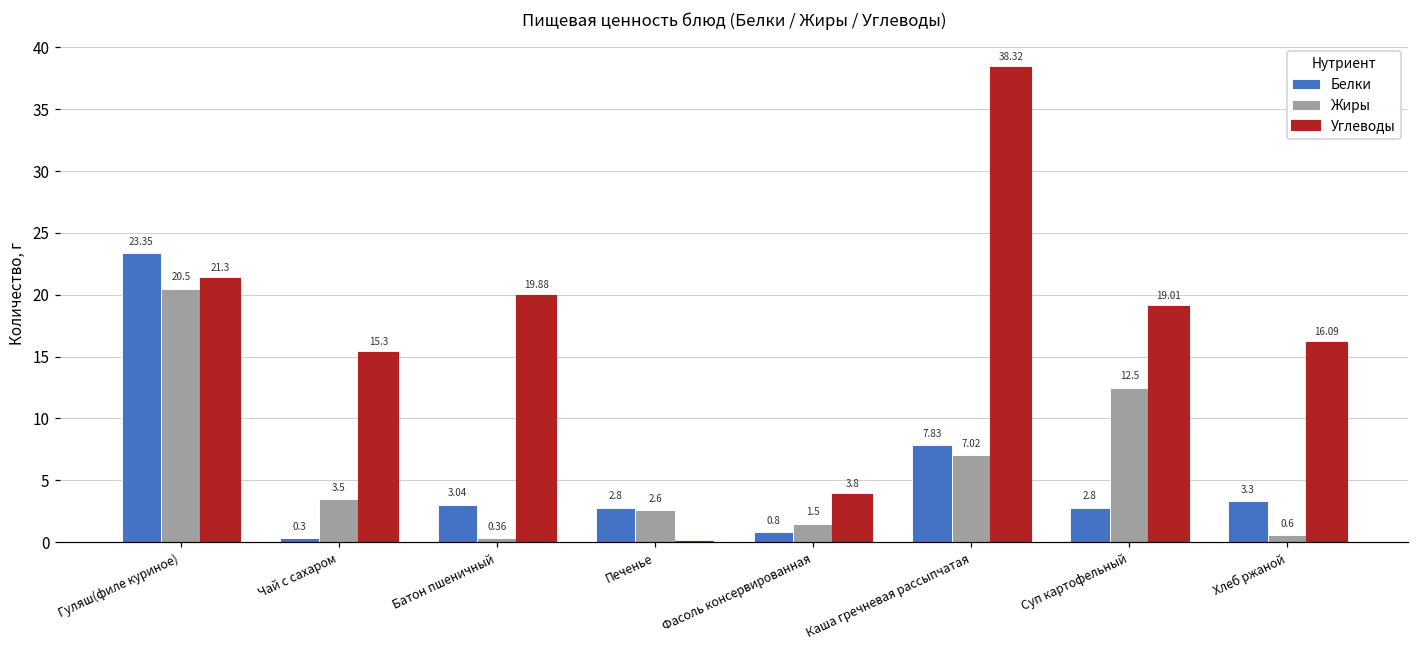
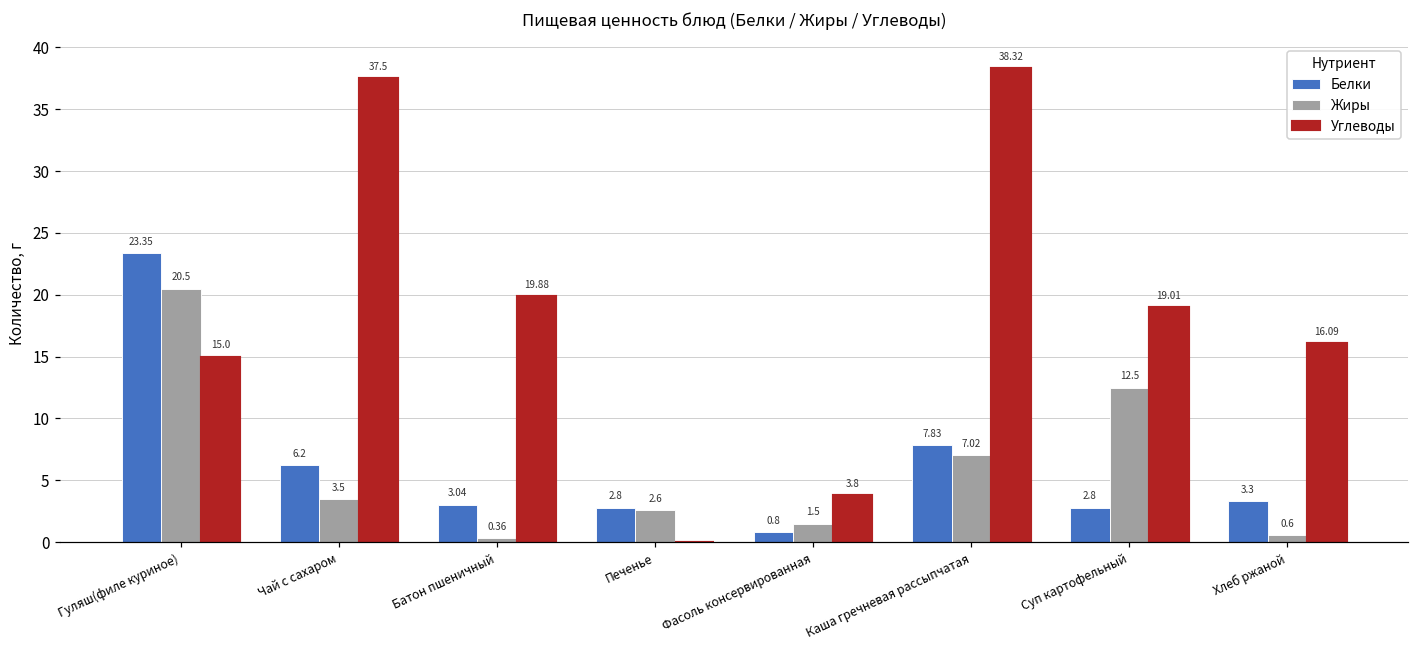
  {
    "Белки": {
      "Гуляш(филе куриное)": 23.35,
-     "Чай с сахаром": 0.3,
+     "Чай с сахаром": 6.2,
      "Батон пшеничный": 3.04,
      "Печенье": 2.8,
      "Фасоль консервированная": 0.8,
      "Каша гречневая рассыпчатая": 7.83,
      "Суп картофельный": 2.8,
      "Хлеб ржаной": 3.3
    },
    "Жиры": {
      "Гуляш(филе куриное)": 20.5,
      "Чай с сахаром": 3.5,
      "Батон пшеничный": 0.36,
      "Печенье": 2.6,
      "Фасоль консервированная": 1.5,
      "Каша гречневая рассыпчатая": 7.02,
      "Суп картофельный": 12.5,
      "Хлеб ржаной": 0.6
    },
    "Углеводы": {
-     "Гуляш(филе куриное)": 21.3,
-     "Чай с сахаром": 15.3,
+     "Гуляш(филе куриное)": 15.0,
+     "Чай с сахаром": 37.5,
      "Батон пшеничный": 19.88,
      "Фасоль консервированная": 3.8,
      "Каша гречневая рассыпчатая": 38.32,
      "Суп картофельный": 19.01,
      "Хлеб ржаной": 16.09
    }
  }
